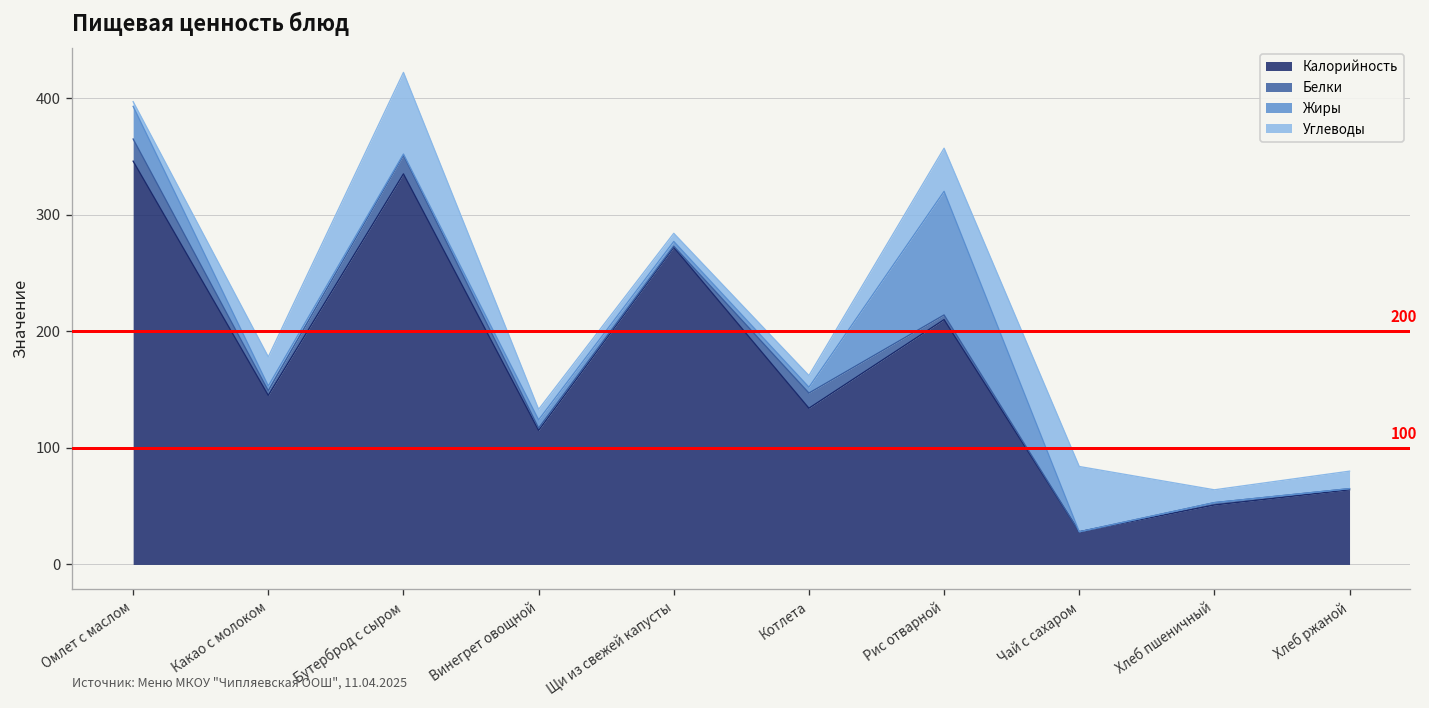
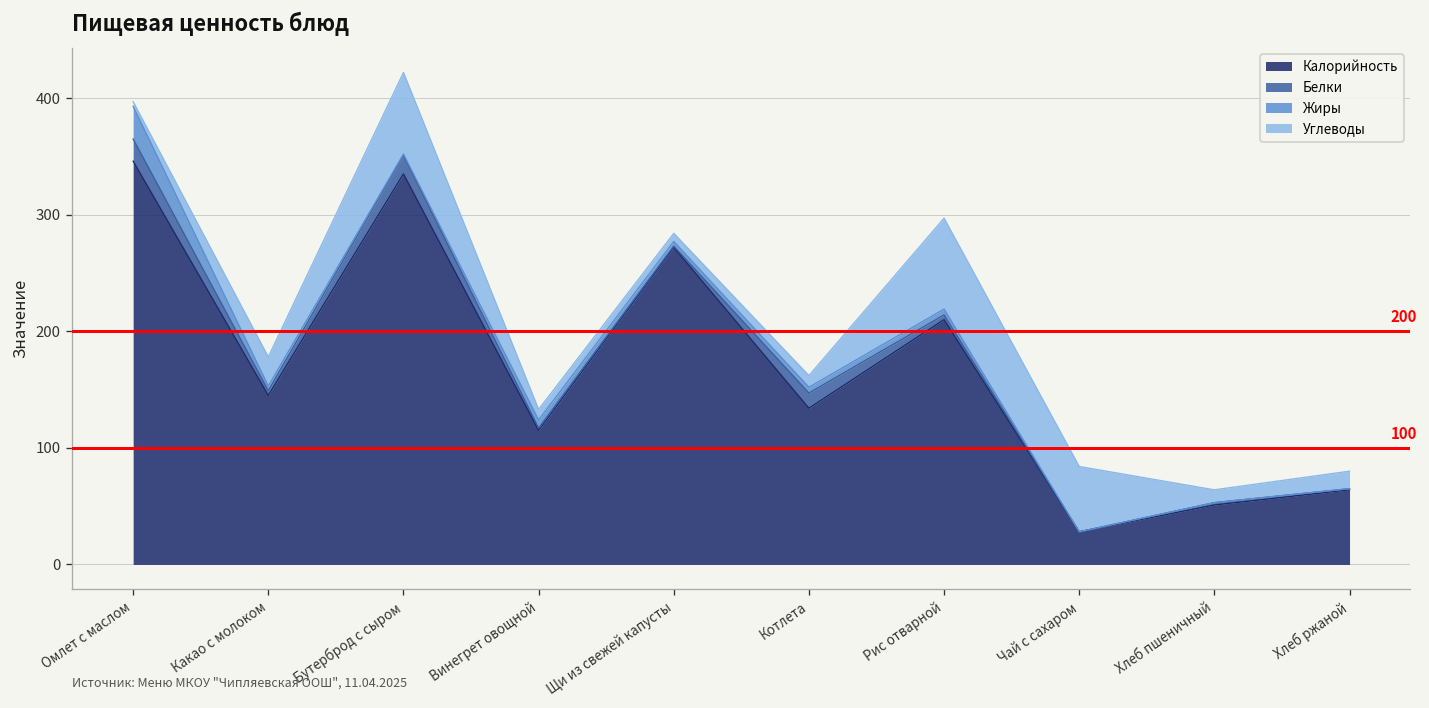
  {
    "Калорийность": {
      "Омлет с маслом": 350,
      "Какао с молоком": 150,
      "Бутерброд с сыром": 340,
      "Котлета": 130,
      "Рис отварной": 210
    },
    "Белки": {
      "Омлет с маслом": 20,
      "Какао с молоком": 0,
      "Котлета": 10,
      "Рис отварной": 0
    },
    "Жиры": {
      "Омлет с маслом": 30,
      "Какао с молоком": 0,
      "Винегрет овощной": 10,
      "Щи из свежей капусты": 0,
      "Котлета": 10,
-     "Рис отварной": 110
+     "Рис отварной": 10
    },
    "Углеводы": {
      "Омлет с маслом": 0,
      "Какао с молоком": 30,
      "Бутерброд с сыром": 70,
      "Винегрет овощной": 10,
      "Щи из свежей капусты": 10,
      "Котлета": 10,
-     "Рис отварной": 40,
+     "Рис отварной": 80,
      "Чай с сахаром": 60,
      "Хлеб пшеничный": 10,
      "Хлеб ржаной": 20
    }
  }
